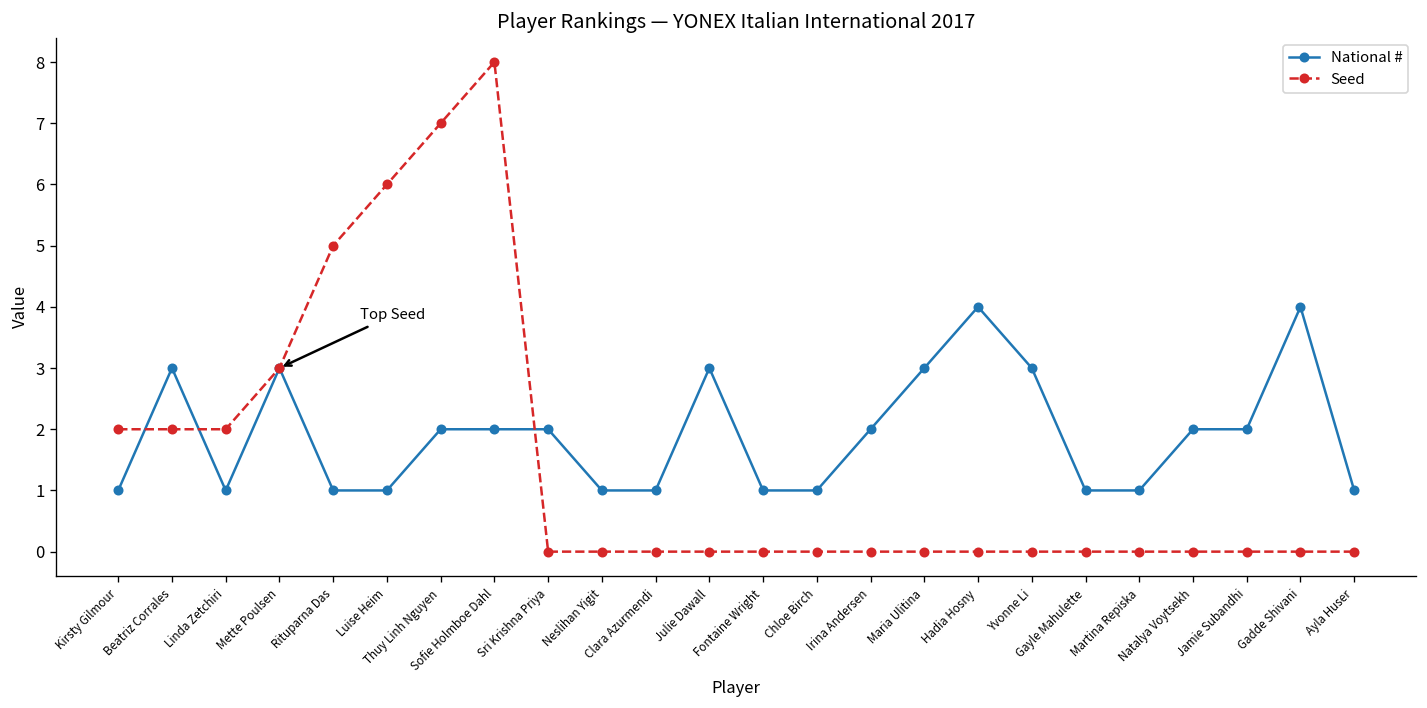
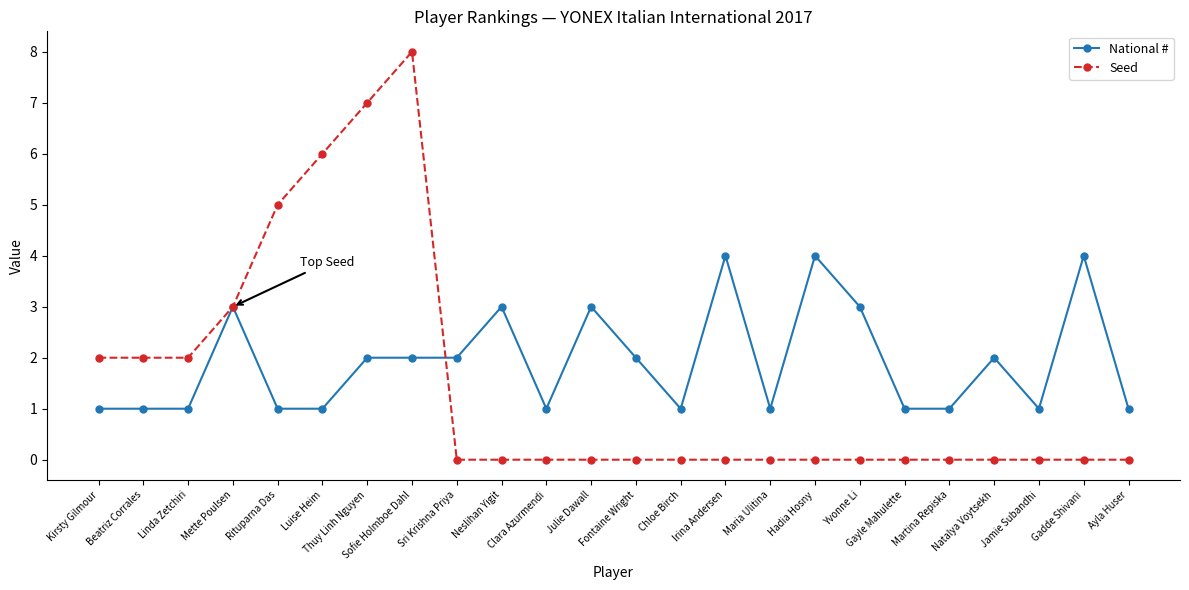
  {
    "National #": {
      "Kirsty Gilmour": 1,
-     "Beatriz Corrales": 3,
+     "Beatriz Corrales": 1,
      "Linda Zetchiri": 1,
      "Rituparna Das": 1,
      "Luise Heim": 1,
      "Thuy Linh Nguyen": 2,
      "Sofie Holmboe Dahl": 2,
      "Sri Krishna Priya": 2,
-     "Neslihan Yigit": 1,
+     "Neslihan Yigit": 3,
      "Clara Azurmendi": 1,
      "Julie Dawall": 3,
-     "Fontaine Wright": 1,
+     "Fontaine Wright": 2,
      "Chloe Birch": 1,
-     "Irina Andersen": 2,
-     "Maria Ulitina": 3,
+     "Irina Andersen": 4,
+     "Maria Ulitina": 1,
      "Hadia Hosny": 4,
      "Yvonne Li": 3,
      "Gayle Mahulette": 1,
      "Martina Repiska": 1,
      "Natalya Voytsekh": 2,
-     "Jamie Subandhi": 2,
+     "Jamie Subandhi": 1,
      "Gadde Shivani": 4,
      "Ayla Huser": 1
    },
    "Seed": {
      "Kirsty Gilmour": 2,
      "Beatriz Corrales": 2,
      "Linda Zetchiri": 2,
      "Rituparna Das": 5,
      "Luise Heim": 6,
      "Thuy Linh Nguyen": 7,
      "Sofie Holmboe Dahl": 8,
      "Sri Krishna Priya": 0,
      "Neslihan Yigit": 0,
      "Clara Azurmendi": 0,
      "Julie Dawall": 0,
      "Fontaine Wright": 0,
      "Chloe Birch": 0,
      "Irina Andersen": 0,
      "Maria Ulitina": 0,
      "Hadia Hosny": 0,
      "Yvonne Li": 0,
      "Gayle Mahulette": 0,
      "Martina Repiska": 0,
      "Natalya Voytsekh": 0,
      "Jamie Subandhi": 0,
      "Gadde Shivani": 0,
      "Ayla Huser": 0
    }
  }
